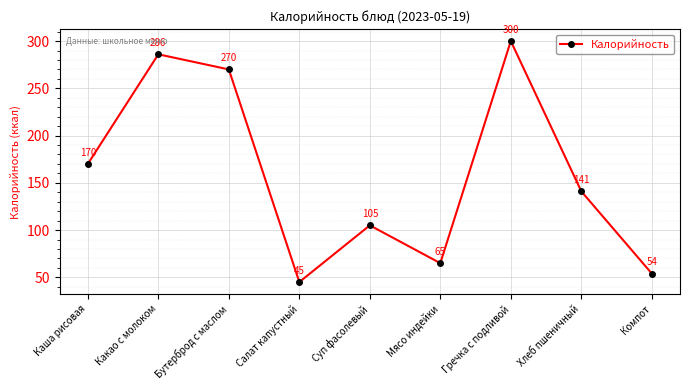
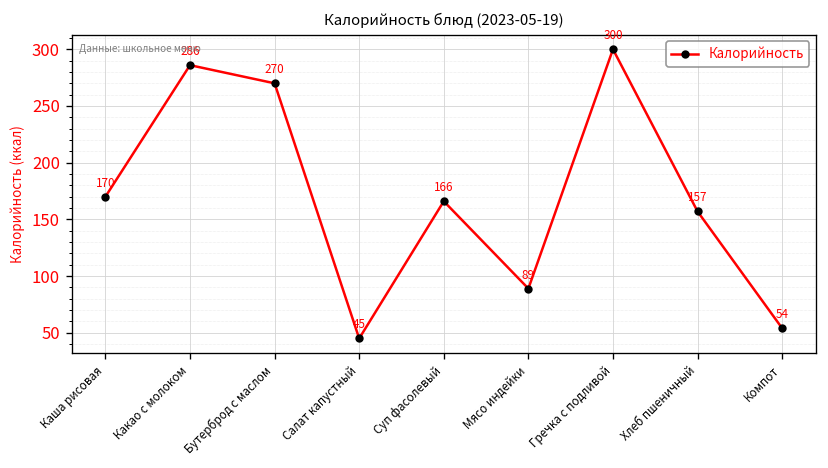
  {
    "Каша рисовая": 170,
    "Бутерброд с маслом": 270,
    "Салат капустный": 45,
-   "Суп фасолевый": 105,
-   "Мясо индейки": 65,
+   "Суп фасолевый": 166,
+   "Мясо индейки": 89,
    "Гречка с подливой": 300,
-   "Хлеб пшеничный": 141,
+   "Хлеб пшеничный": 157,
    "Компот": 54
  }
